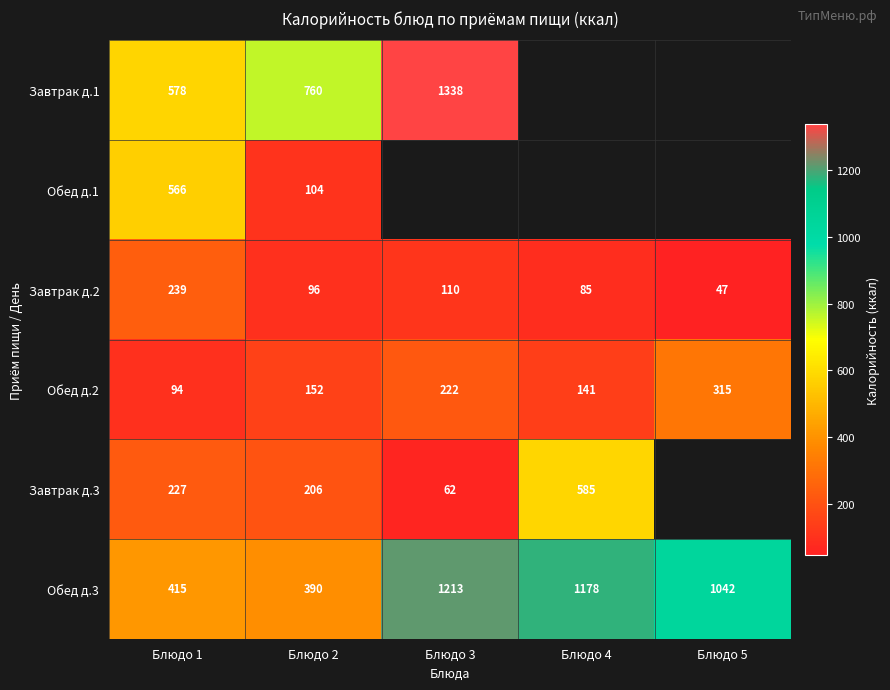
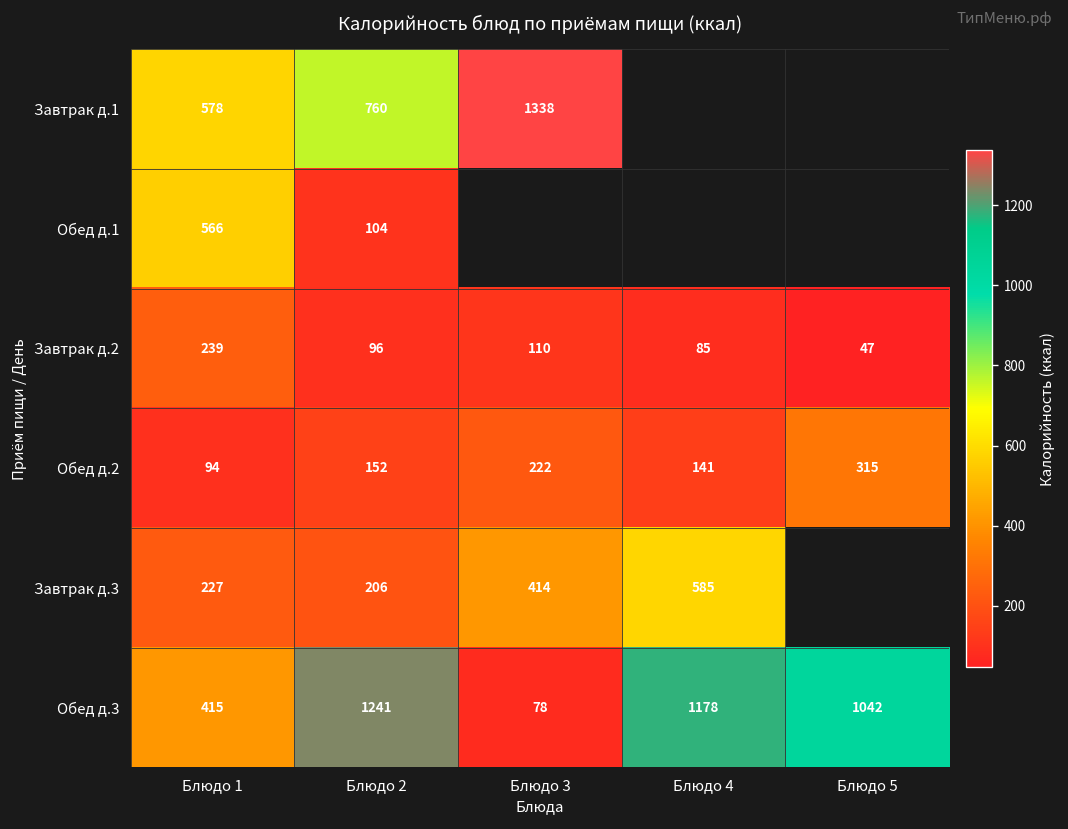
  {
    "Завтрак д.1": {
      "Блюдо 1": 578,
      "Блюдо 2": 760,
      "Блюдо 3": 1338
    },
    "Обед д.1": {
      "Блюдо 1": 566,
      "Блюдо 2": 104
    },
    "Завтрак д.2": {
      "Блюдо 1": 239,
      "Блюдо 2": 96,
      "Блюдо 3": 110,
      "Блюдо 4": 85,
      "Блюдо 5": 47
    },
    "Обед д.2": {
      "Блюдо 1": 94,
      "Блюдо 2": 152,
      "Блюдо 3": 222,
      "Блюдо 4": 141,
      "Блюдо 5": 315
    },
    "Завтрак д.3": {
      "Блюдо 1": 227,
      "Блюдо 2": 206,
-     "Блюдо 3": 62,
+     "Блюдо 3": 414,
      "Блюдо 4": 585
    },
    "Обед д.3": {
      "Блюдо 1": 415,
-     "Блюдо 2": 390,
-     "Блюдо 3": 1213,
+     "Блюдо 2": 1241,
+     "Блюдо 3": 78,
      "Блюдо 4": 1178,
      "Блюдо 5": 1042
    }
  }
